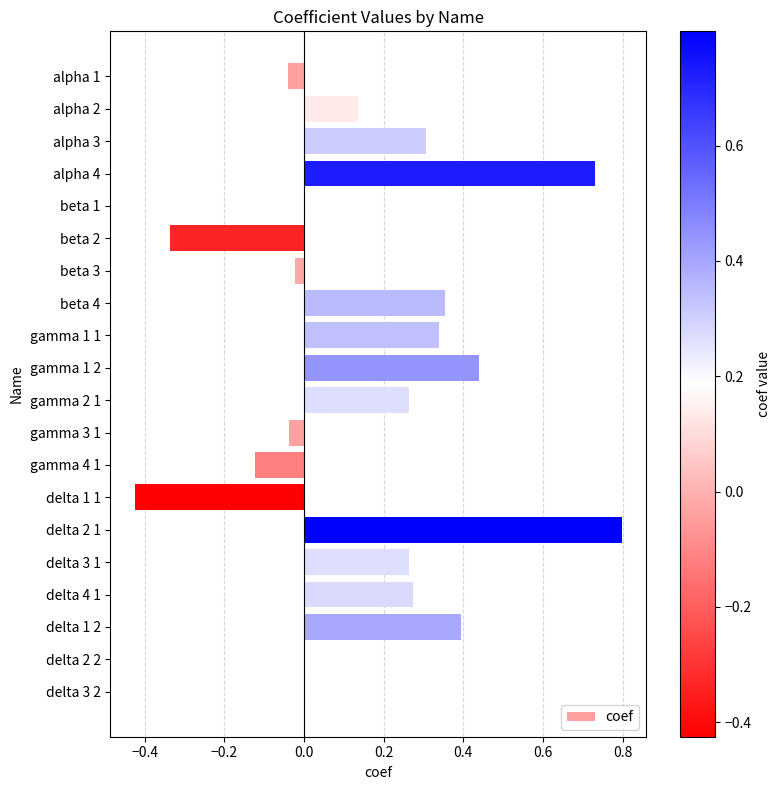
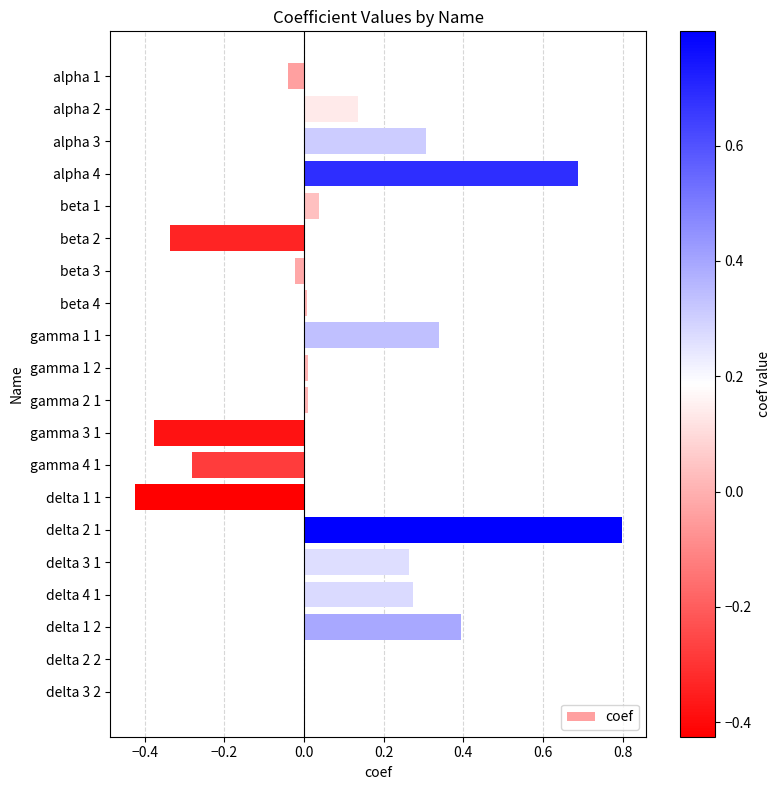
  {
    "alpha 1": -0.04,
    "alpha 2": 0.14,
    "alpha 3": 0.31,
-   "alpha 4": 0.73,
-   "beta 1": 0.00,
+   "alpha 4": 0.69,
+   "beta 1": 0.04,
    "beta 2": -0.34,
    "beta 3": -0.02,
-   "beta 4": 0.35,
+   "beta 4": 0.01,
    "gamma 1 1": 0.34,
-   "gamma 1 2": 0.44,
-   "gamma 2 1": 0.26,
-   "gamma 3 1": -0.04,
-   "gamma 4 1": -0.12,
+   "gamma 1 2": 0.01,
+   "gamma 2 1": 0.01,
+   "gamma 3 1": -0.38,
+   "gamma 4 1": -0.28,
    "delta 1 1": -0.43,
    "delta 2 1": 0.80,
    "delta 3 1": 0.26,
    "delta 4 1": 0.27,
    "delta 1 2": 0.39
  }
